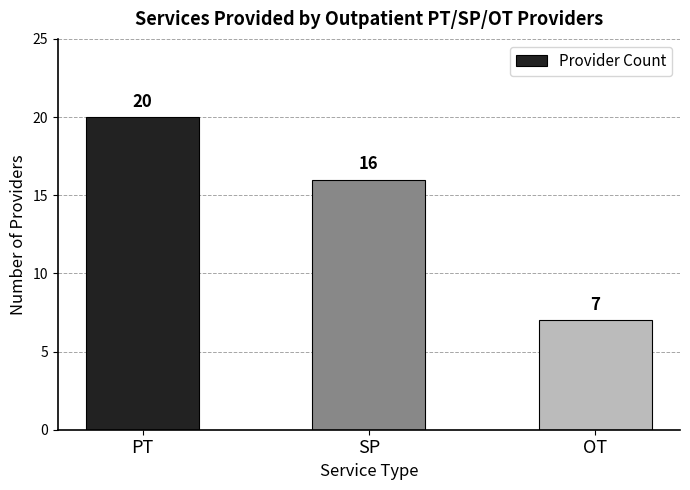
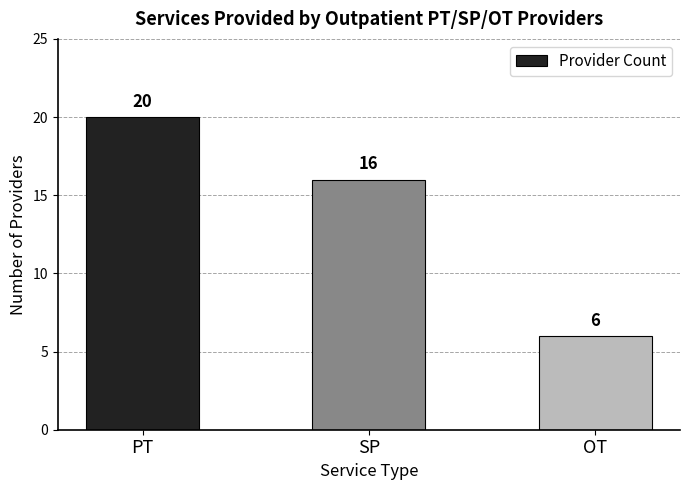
  {
    "PT": 20,
    "SP": 16,
-   "OT": 7
+   "OT": 6
  }
